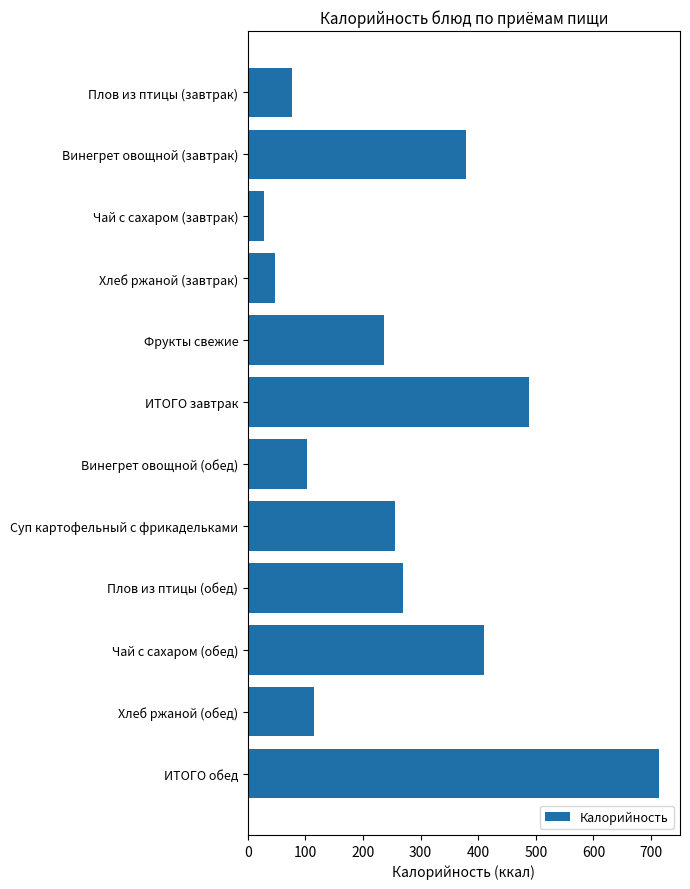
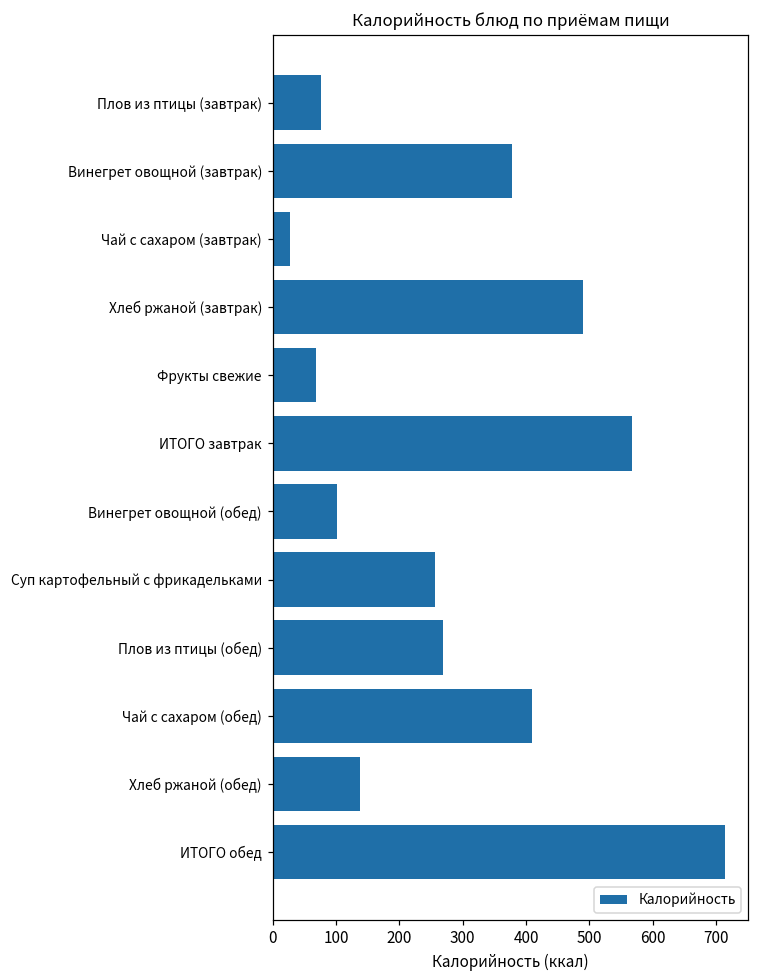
  {
    "Плов из птицы (завтрак)": 80,
    "Винегрет овощной (завтрак)": 380,
    "Чай с сахаром (завтрак)": 30,
-   "Хлеб ржаной (завтрак)": 50,
-   "Фрукты свежие": 240,
-   "ИТОГО завтрак": 490,
+   "Хлеб ржаной (завтрак)": 490,
+   "Фрукты свежие": 70,
+   "ИТОГО завтрак": 570,
    "Винегрет овощной (обед)": 100,
    "Суп картофельный с фрикадельками": 260,
    "Плов из птицы (обед)": 270,
    "Чай с сахаром (обед)": 410,
-   "Хлеб ржаной (обед)": 110,
+   "Хлеб ржаной (обед)": 140,
    "ИТОГО обед": 710
  }
